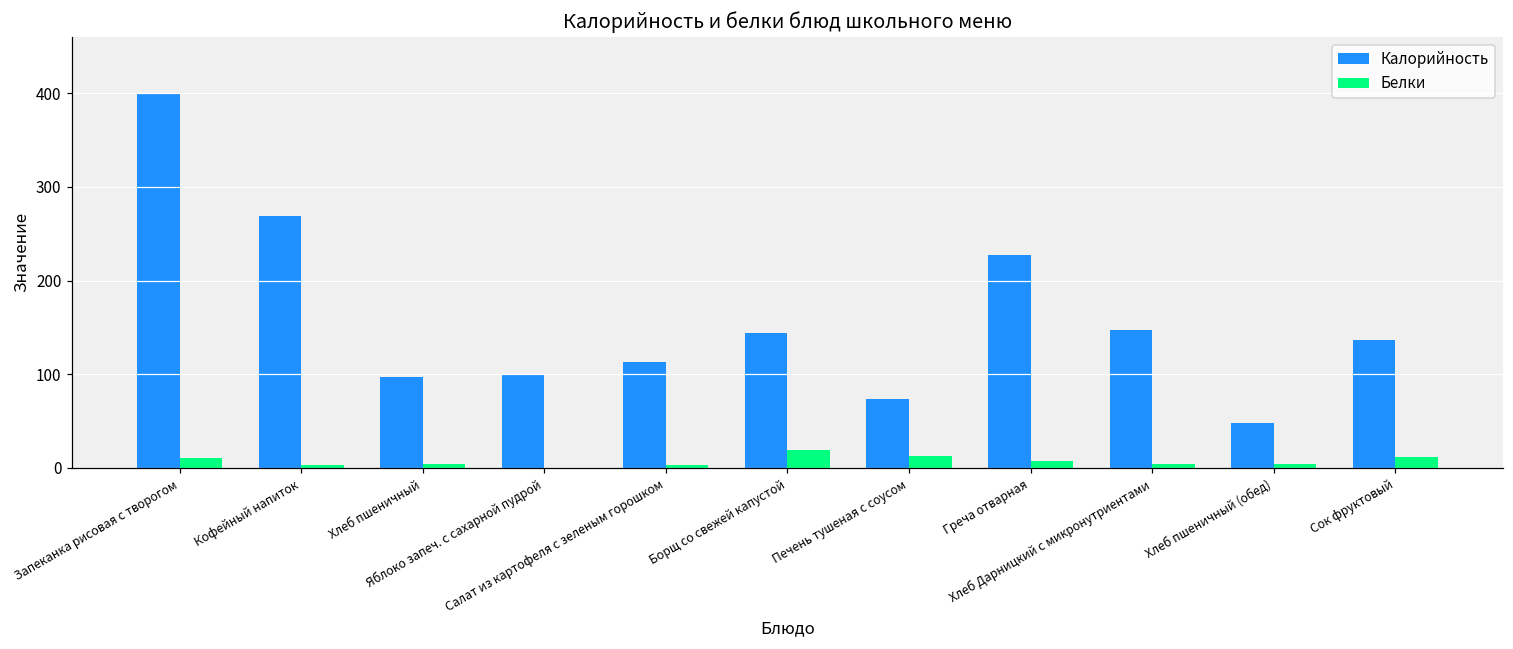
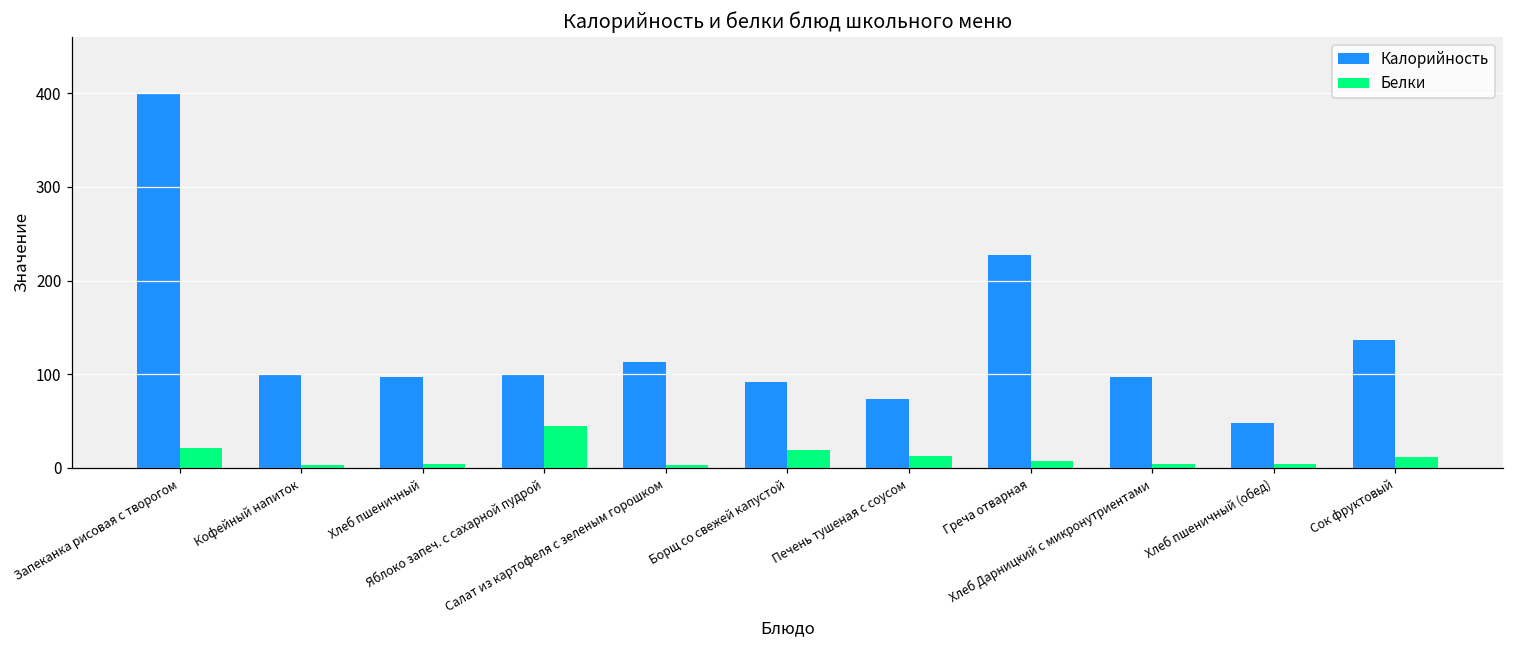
  {
    "Калорийность": {
      "Запеканка рисовая с творогом": 400,
-     "Кофейный напиток": 270,
+     "Кофейный напиток": 100,
      "Хлеб пшеничный": 100,
      "Яблоко запеч. с сахарной пудрой": 100,
      "Салат из картофеля с зеленым горошком": 110,
-     "Борщ со свежей капустой": 140,
+     "Борщ со свежей капустой": 90,
      "Печень тушеная с соусом": 70,
      "Греча отварная": 230,
-     "Хлеб Дарницкий с микронутриентами": 150,
+     "Хлеб Дарницкий с микронутриентами": 100,
      "Хлеб пшеничный (обед)": 50,
      "Сок фруктовый": 140
    },
    "Белки": {
-     "Запеканка рисовая с творогом": 10,
+     "Запеканка рисовая с творогом": 20,
      "Кофейный напиток": 0,
      "Хлеб пшеничный": 0,
-     "Яблоко запеч. с сахарной пудрой": 0,
+     "Яблоко запеч. с сахарной пудрой": 40,
      "Салат из картофеля с зеленым горошком": 0,
      "Борщ со свежей капустой": 20,
      "Печень тушеная с соусом": 10,
      "Греча отварная": 10,
      "Хлеб Дарницкий с микронутриентами": 0,
      "Хлеб пшеничный (обед)": 0,
      "Сок фруктовый": 10
    }
  }
